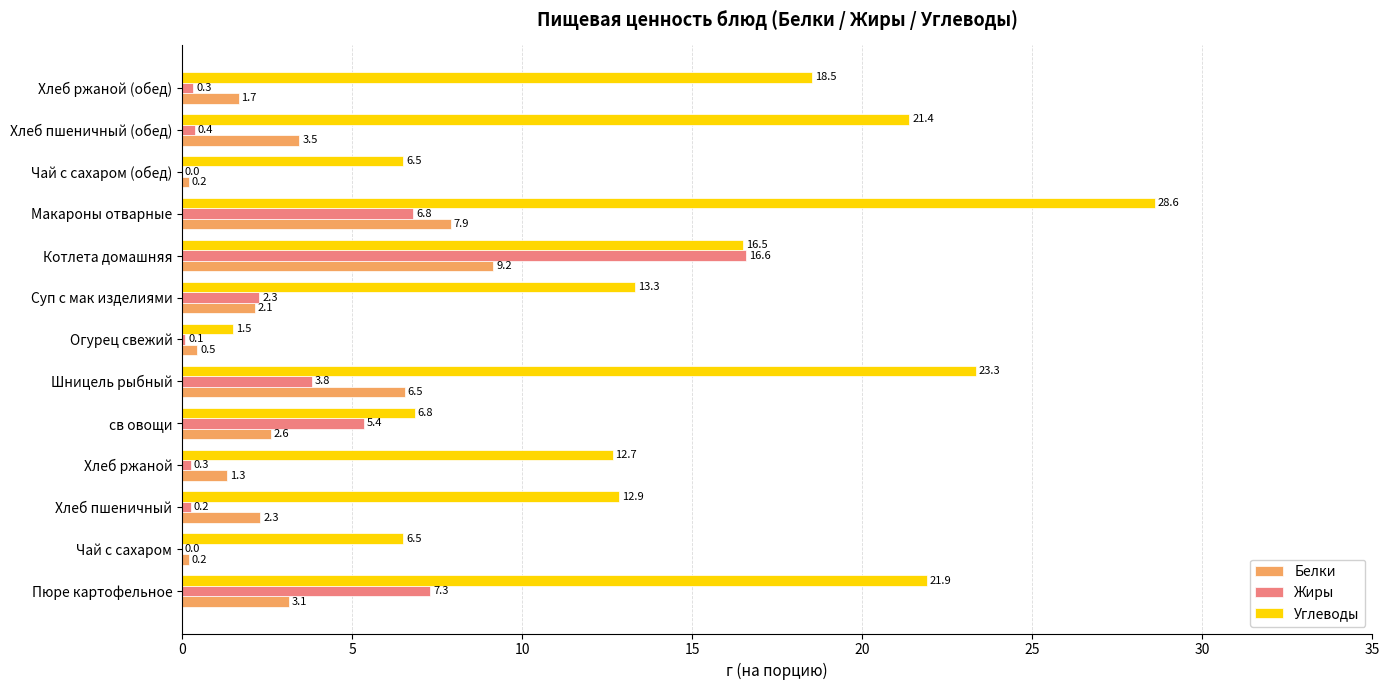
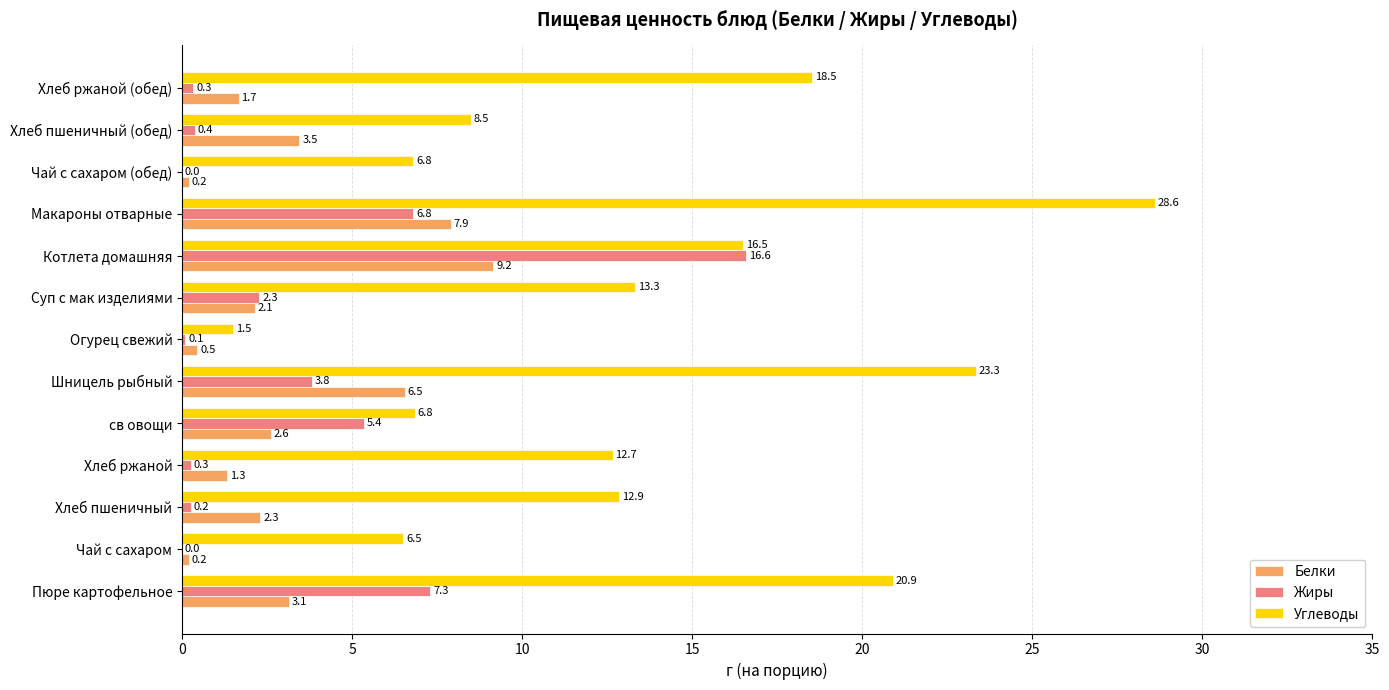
  {
    "Углеводы": {
      "Хлеб ржаной (обед)": 18.5,
-     "Хлеб пшеничный (обед)": 21.4,
-     "Чай с сахаром (обед)": 6.5,
+     "Хлеб пшеничный (обед)": 8.5,
+     "Чай с сахаром (обед)": 6.8,
      "Макароны отварные": 28.6,
      "Котлета домашняя": 16.5,
      "Суп с мак изделиями": 13.3,
      "Огурец свежий": 1.5,
      "Шницель рыбный": 23.3,
      "св овощи": 6.8,
      "Хлеб ржаной": 12.7,
      "Хлеб пшеничный": 12.9,
      "Чай с сахаром": 6.5,
-     "Пюре картофельное": 21.9
+     "Пюре картофельное": 20.9
    }
  }
